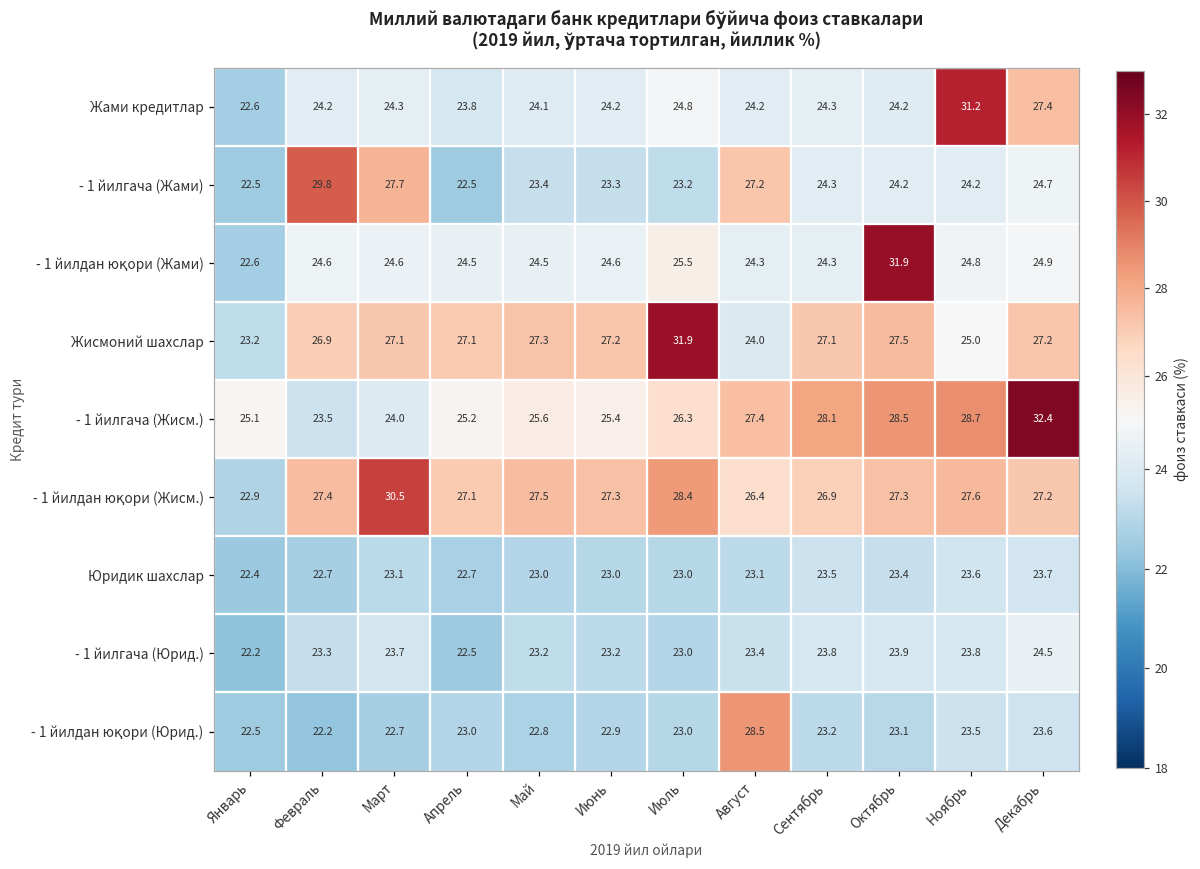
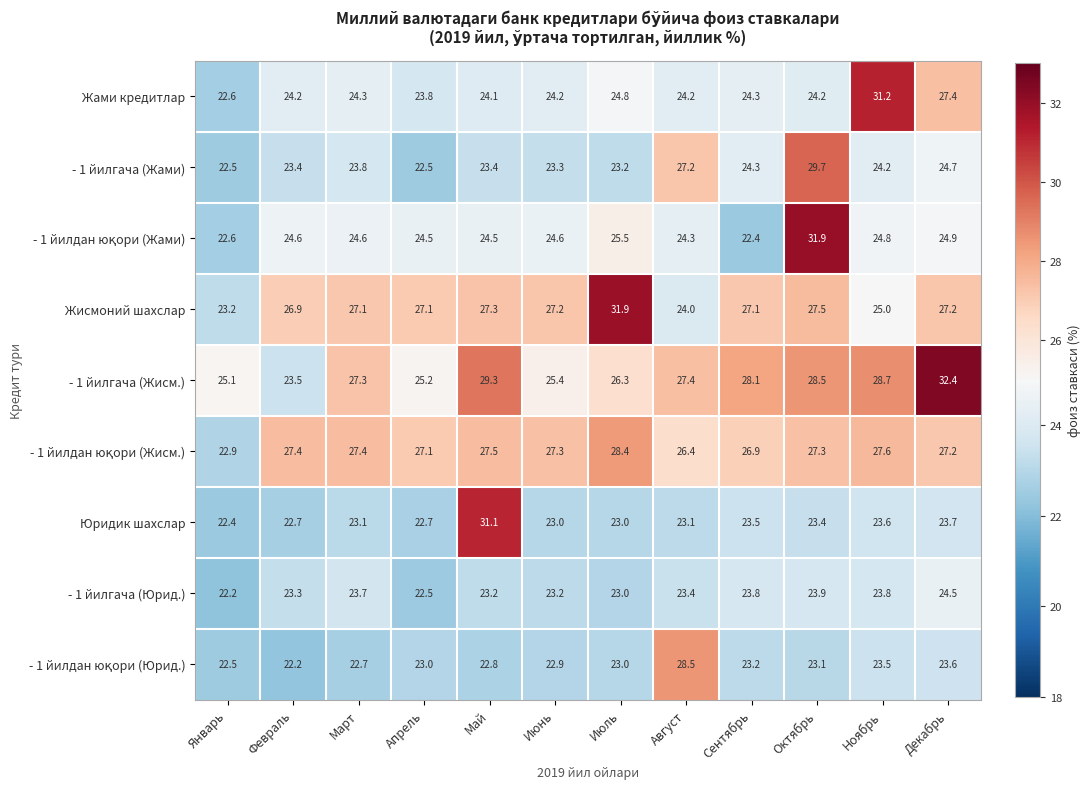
  {
    "Жами кредитлар": {
      "Январь": 22.6,
      "Февраль": 24.2,
      "Март": 24.3,
      "Апрель": 23.8,
      "Май": 24.1,
      "Июнь": 24.2,
      "Июль": 24.8,
      "Август": 24.2,
      "Сентябрь": 24.3,
      "Октябрь": 24.2,
      "Ноябрь": 31.2,
      "Декабрь": 27.4
    },
    "- 1 йилгача (Жами)": {
      "Январь": 22.5,
-     "Февраль": 29.8,
-     "Март": 27.7,
+     "Февраль": 23.4,
+     "Март": 23.8,
      "Апрель": 22.5,
      "Май": 23.4,
      "Июнь": 23.3,
      "Июль": 23.2,
      "Август": 27.2,
      "Сентябрь": 24.3,
-     "Октябрь": 24.2,
+     "Октябрь": 29.7,
      "Ноябрь": 24.2,
      "Декабрь": 24.7
    },
    "- 1 йилдан юқори (Жами)": {
      "Январь": 22.6,
      "Февраль": 24.6,
      "Март": 24.6,
      "Апрель": 24.5,
      "Май": 24.5,
      "Июнь": 24.6,
      "Июль": 25.5,
      "Август": 24.3,
-     "Сентябрь": 24.3,
+     "Сентябрь": 22.4,
      "Октябрь": 31.9,
      "Ноябрь": 24.8,
      "Декабрь": 24.9
    },
    "Жисмоний шахслар": {
      "Январь": 23.2,
      "Февраль": 26.9,
      "Март": 27.1,
      "Апрель": 27.1,
      "Май": 27.3,
      "Июнь": 27.2,
      "Июль": 31.9,
      "Август": 24.0,
      "Сентябрь": 27.1,
      "Октябрь": 27.5,
      "Ноябрь": 25.0,
      "Декабрь": 27.2
    },
    "- 1 йилгача (Жисм.)": {
      "Январь": 25.1,
      "Февраль": 23.5,
-     "Март": 24.0,
+     "Март": 27.3,
      "Апрель": 25.2,
-     "Май": 25.6,
+     "Май": 29.3,
      "Июнь": 25.4,
      "Июль": 26.3,
      "Август": 27.4,
      "Сентябрь": 28.1,
      "Октябрь": 28.5,
      "Ноябрь": 28.7,
      "Декабрь": 32.4
    },
    "- 1 йилдан юқори (Жисм.)": {
      "Январь": 22.9,
      "Февраль": 27.4,
-     "Март": 30.5,
+     "Март": 27.4,
      "Апрель": 27.1,
      "Май": 27.5,
      "Июнь": 27.3,
      "Июль": 28.4,
      "Август": 26.4,
      "Сентябрь": 26.9,
      "Октябрь": 27.3,
      "Ноябрь": 27.6,
      "Декабрь": 27.2
    },
    "Юридик шахслар": {
      "Январь": 22.4,
      "Февраль": 22.7,
      "Март": 23.1,
      "Апрель": 22.7,
-     "Май": 23.0,
+     "Май": 31.1,
      "Июнь": 23.0,
      "Июль": 23.0,
      "Август": 23.1,
      "Сентябрь": 23.5,
      "Октябрь": 23.4,
      "Ноябрь": 23.6,
      "Декабрь": 23.7
    },
    "- 1 йилгача (Юрид.)": {
      "Январь": 22.2,
      "Февраль": 23.3,
      "Март": 23.7,
      "Апрель": 22.5,
      "Май": 23.2,
      "Июнь": 23.2,
      "Июль": 23.0,
      "Август": 23.4,
      "Сентябрь": 23.8,
      "Октябрь": 23.9,
      "Ноябрь": 23.8,
      "Декабрь": 24.5
    },
    "- 1 йилдан юқори (Юрид.)": {
      "Январь": 22.5,
      "Февраль": 22.2,
      "Март": 22.7,
      "Апрель": 23.0,
      "Май": 22.8,
      "Июнь": 22.9,
      "Июль": 23.0,
      "Август": 28.5,
      "Сентябрь": 23.2,
      "Октябрь": 23.1,
      "Ноябрь": 23.5,
      "Декабрь": 23.6
    }
  }
